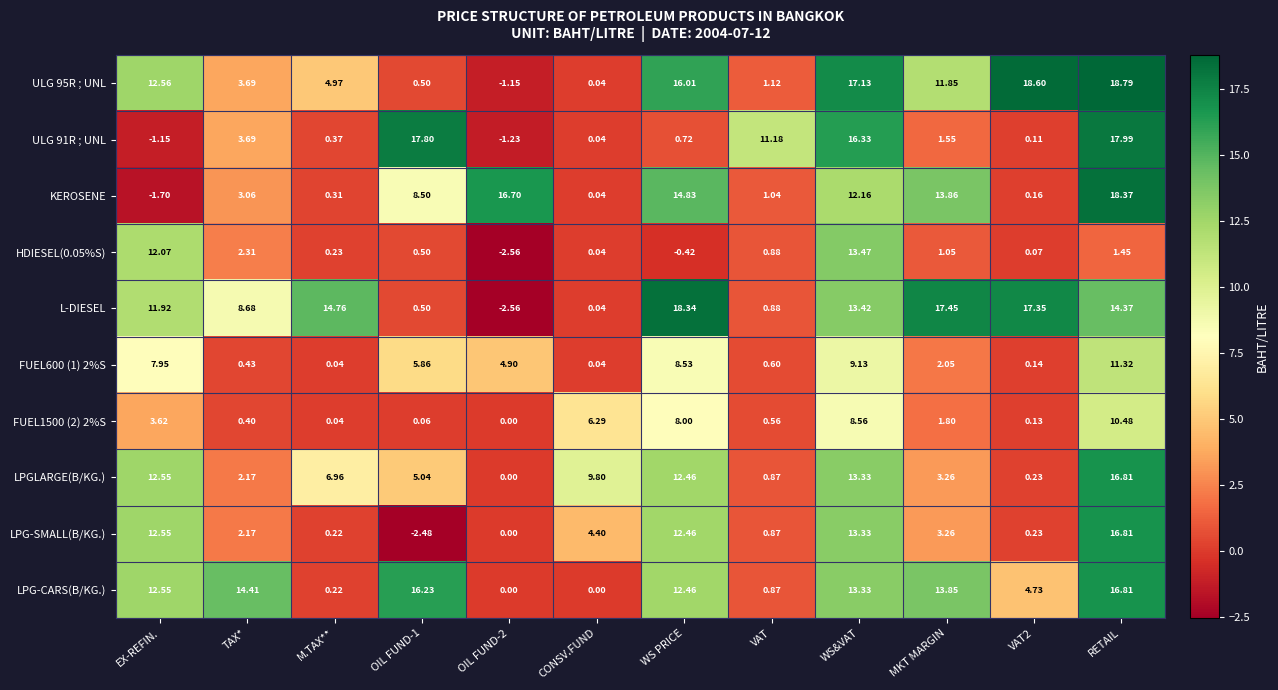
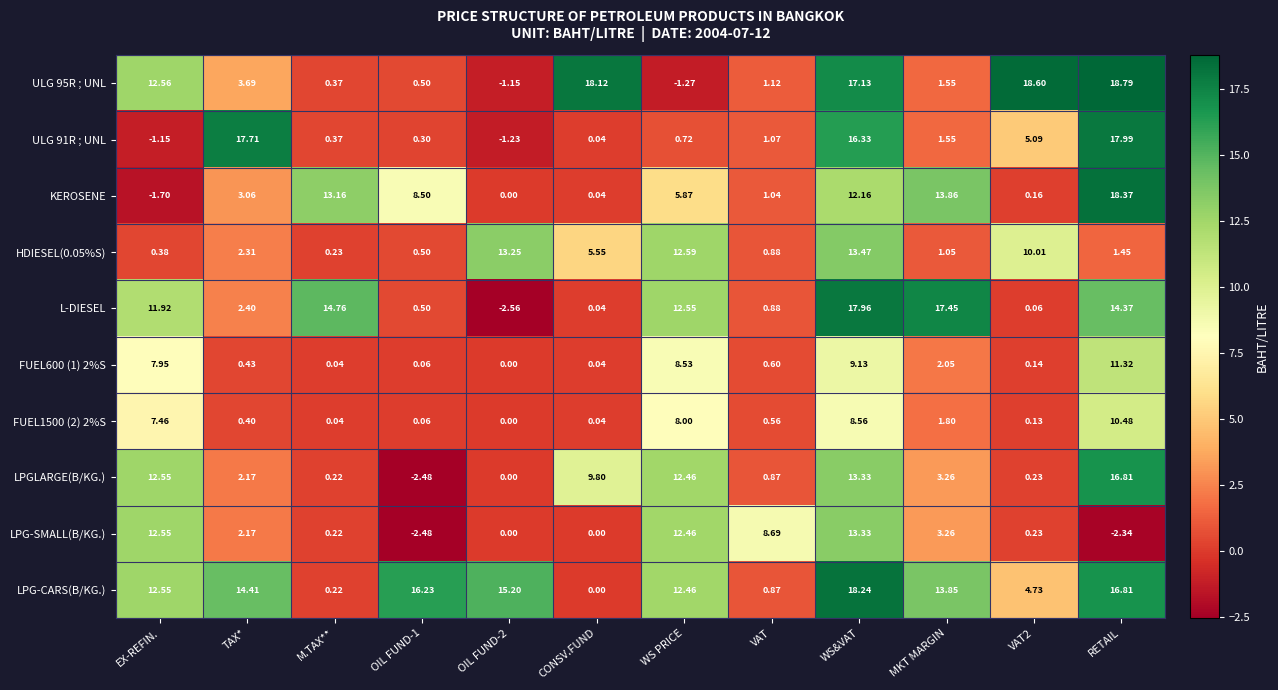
  {
    "ULG 95R ; UNL": {
      "EX-REFIN.": 12.56,
      "TAX*": 3.69,
-     "M.TAX**": 4.97,
+     "M.TAX**": 0.37,
      "OIL FUND-1": 0.50,
      "OIL FUND-2": -1.15,
-     "CONSV.FUND": 0.04,
-     "WS PRICE": 16.01,
+     "CONSV.FUND": 18.12,
+     "WS PRICE": -1.27,
      "VAT": 1.12,
      "WS&VAT": 17.13,
-     "MKT MARGIN": 11.85,
+     "MKT MARGIN": 1.55,
      "VAT2": 18.60,
      "RETAIL": 18.79
    },
    "ULG 91R ; UNL": {
      "EX-REFIN.": -1.15,
-     "TAX*": 3.69,
+     "TAX*": 17.71,
      "M.TAX**": 0.37,
-     "OIL FUND-1": 17.80,
+     "OIL FUND-1": 0.30,
      "OIL FUND-2": -1.23,
      "CONSV.FUND": 0.04,
      "WS PRICE": 0.72,
-     "VAT": 11.18,
+     "VAT": 1.07,
      "WS&VAT": 16.33,
      "MKT MARGIN": 1.55,
-     "VAT2": 0.11,
+     "VAT2": 5.09,
      "RETAIL": 17.99
    },
    "KEROSENE": {
      "EX-REFIN.": -1.70,
      "TAX*": 3.06,
-     "M.TAX**": 0.31,
+     "M.TAX**": 13.16,
      "OIL FUND-1": 8.50,
-     "OIL FUND-2": 16.70,
+     "OIL FUND-2": 0.00,
      "CONSV.FUND": 0.04,
-     "WS PRICE": 14.83,
+     "WS PRICE": 5.87,
      "VAT": 1.04,
      "WS&VAT": 12.16,
      "MKT MARGIN": 13.86,
      "VAT2": 0.16,
      "RETAIL": 18.37
    },
    "HDIESEL(0.05%S)": {
-     "EX-REFIN.": 12.07,
+     "EX-REFIN.": 0.38,
      "TAX*": 2.31,
      "M.TAX**": 0.23,
      "OIL FUND-1": 0.50,
-     "OIL FUND-2": -2.56,
-     "CONSV.FUND": 0.04,
-     "WS PRICE": -0.42,
+     "OIL FUND-2": 13.25,
+     "CONSV.FUND": 5.55,
+     "WS PRICE": 12.59,
      "VAT": 0.88,
      "WS&VAT": 13.47,
      "MKT MARGIN": 1.05,
-     "VAT2": 0.07,
+     "VAT2": 10.01,
      "RETAIL": 1.45
    },
    "L-DIESEL": {
      "EX-REFIN.": 11.92,
-     "TAX*": 8.68,
+     "TAX*": 2.40,
      "M.TAX**": 14.76,
      "OIL FUND-1": 0.50,
      "OIL FUND-2": -2.56,
      "CONSV.FUND": 0.04,
-     "WS PRICE": 18.34,
+     "WS PRICE": 12.55,
      "VAT": 0.88,
-     "WS&VAT": 13.42,
+     "WS&VAT": 17.96,
      "MKT MARGIN": 17.45,
-     "VAT2": 17.35,
+     "VAT2": 0.06,
      "RETAIL": 14.37
    },
    "FUEL600 (1) 2%S": {
      "EX-REFIN.": 7.95,
      "TAX*": 0.43,
      "M.TAX**": 0.04,
-     "OIL FUND-1": 5.86,
-     "OIL FUND-2": 4.90,
+     "OIL FUND-1": 0.06,
+     "OIL FUND-2": 0.00,
      "CONSV.FUND": 0.04,
      "WS PRICE": 8.53,
      "VAT": 0.60,
      "WS&VAT": 9.13,
      "MKT MARGIN": 2.05,
      "VAT2": 0.14,
      "RETAIL": 11.32
    },
    "FUEL1500 (2) 2%S": {
-     "EX-REFIN.": 3.62,
+     "EX-REFIN.": 7.46,
      "TAX*": 0.40,
      "M.TAX**": 0.04,
      "OIL FUND-1": 0.06,
      "OIL FUND-2": 0.00,
-     "CONSV.FUND": 6.29,
+     "CONSV.FUND": 0.04,
      "WS PRICE": 8.00,
      "VAT": 0.56,
      "WS&VAT": 8.56,
      "MKT MARGIN": 1.80,
      "VAT2": 0.13,
      "RETAIL": 10.48
    },
    "LPGLARGE(B/KG.)": {
      "EX-REFIN.": 12.55,
      "TAX*": 2.17,
-     "M.TAX**": 6.96,
-     "OIL FUND-1": 5.04,
+     "M.TAX**": 0.22,
+     "OIL FUND-1": -2.48,
      "OIL FUND-2": 0.00,
      "CONSV.FUND": 9.80,
      "WS PRICE": 12.46,
      "VAT": 0.87,
      "WS&VAT": 13.33,
      "MKT MARGIN": 3.26,
      "VAT2": 0.23,
      "RETAIL": 16.81
    },
    "LPG-SMALL(B/KG.)": {
      "EX-REFIN.": 12.55,
      "TAX*": 2.17,
      "M.TAX**": 0.22,
      "OIL FUND-1": -2.48,
      "OIL FUND-2": 0.00,
-     "CONSV.FUND": 4.40,
+     "CONSV.FUND": 0.00,
      "WS PRICE": 12.46,
-     "VAT": 0.87,
+     "VAT": 8.69,
      "WS&VAT": 13.33,
      "MKT MARGIN": 3.26,
      "VAT2": 0.23,
-     "RETAIL": 16.81
+     "RETAIL": -2.34
    },
    "LPG-CARS(B/KG.)": {
      "EX-REFIN.": 12.55,
      "TAX*": 14.41,
      "M.TAX**": 0.22,
      "OIL FUND-1": 16.23,
-     "OIL FUND-2": 0.00,
+     "OIL FUND-2": 15.20,
      "CONSV.FUND": 0.00,
      "WS PRICE": 12.46,
      "VAT": 0.87,
-     "WS&VAT": 13.33,
+     "WS&VAT": 18.24,
      "MKT MARGIN": 13.85,
      "VAT2": 4.73,
      "RETAIL": 16.81
    }
  }
